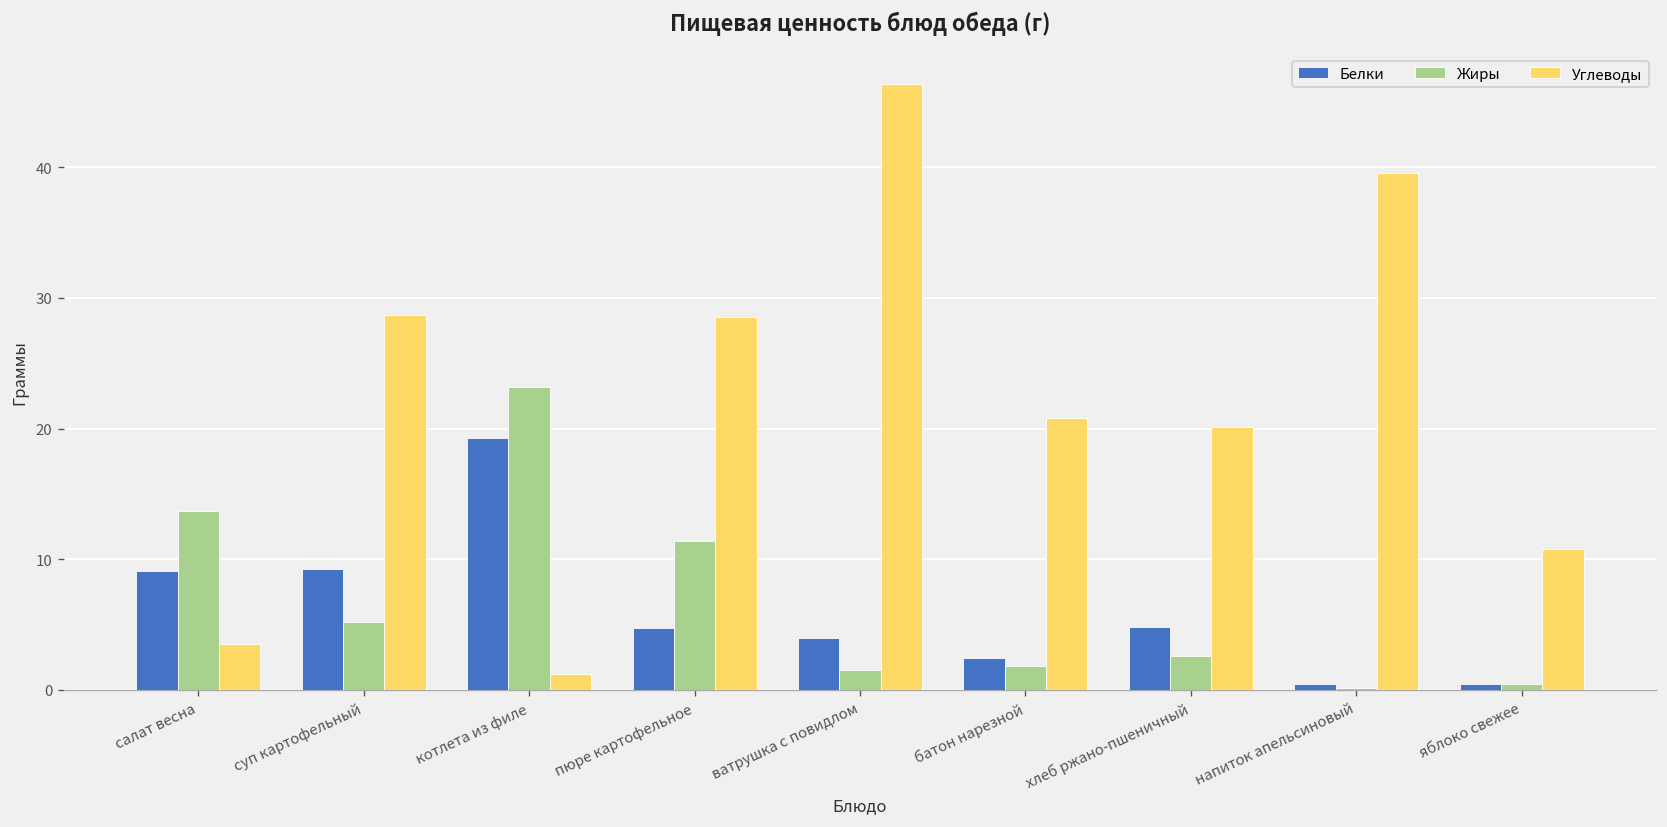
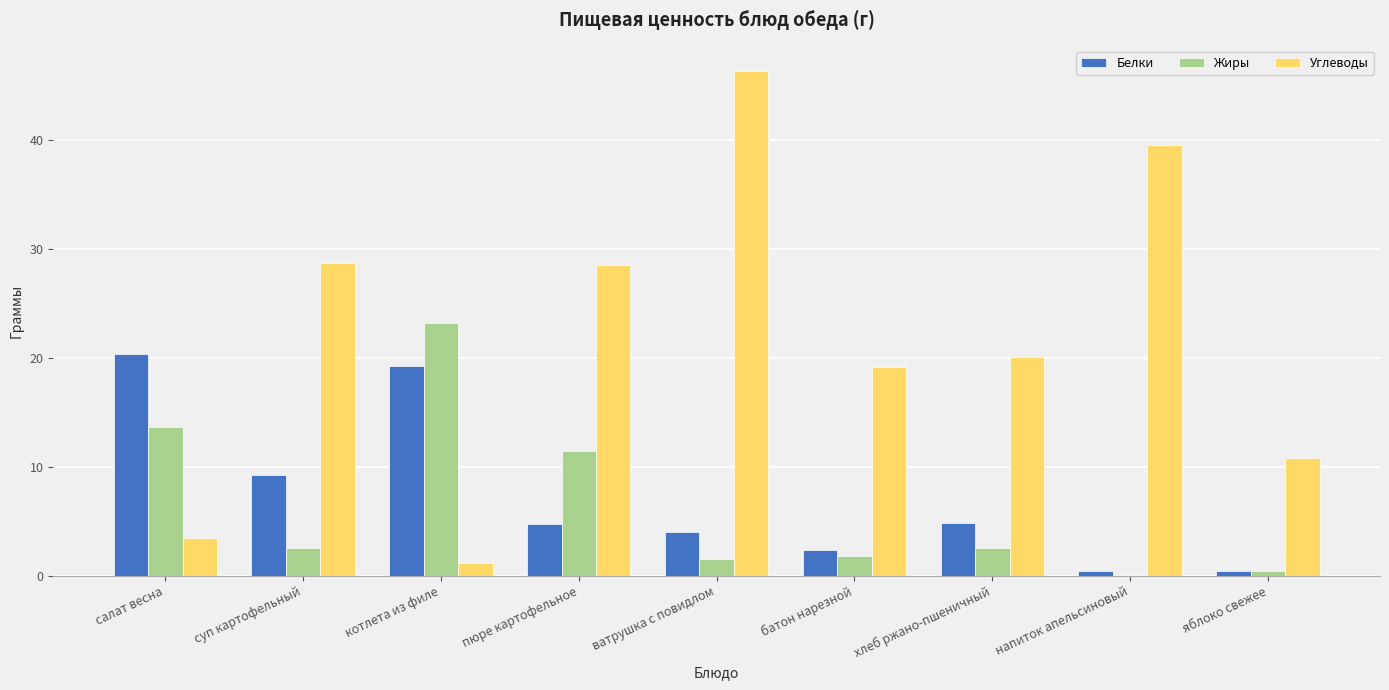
  {
    "Белки": {
-     "салат весна": 9.1,
+     "салат весна": 20.4,
      "суп картофельный": 9.2,
      "котлета из филе": 19.3,
      "пюре картофельное": 4.7,
      "ватрушка с повидлом": 4.0,
      "батон нарезной": 2.4,
      "хлеб ржано-пшеничный": 4.8,
      "напиток апельсиновый": 0.5,
      "яблоко свежее": 0.4
    },
    "Жиры": {
      "салат весна": 13.7,
-     "суп картофельный": 5.2,
+     "суп картофельный": 2.6,
      "котлета из филе": 23.2,
      "пюре картофельное": 11.4,
      "ватрушка с повидлом": 1.5,
      "батон нарезной": 1.9,
      "хлеб ржано-пшеничный": 2.6,
      "яблоко свежее": 0.4
    },
    "Углеводы": {
      "салат весна": 3.5,
      "суп картофельный": 28.7,
      "котлета из филе": 1.2,
      "пюре картофельное": 28.5,
      "ватрушка с повидлом": 46.4,
-     "батон нарезной": 20.8,
+     "батон нарезной": 19.2,
      "хлеб ржано-пшеничный": 20.1,
      "напиток апельсиновый": 39.6,
      "яблоко свежее": 10.8
    }
  }
